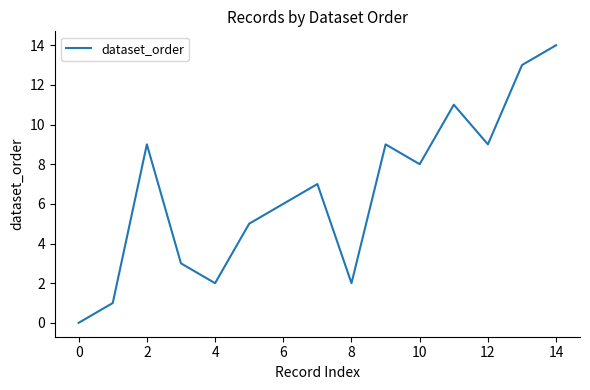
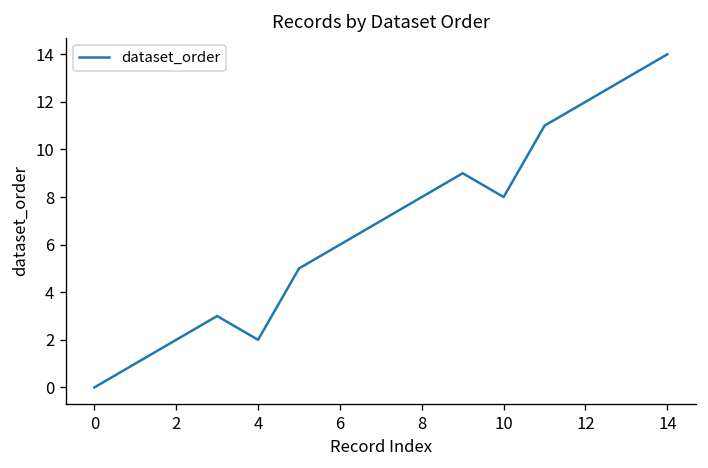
  {
    "0": 0,
-   "2": 9,
+   "2": 2,
    "4": 2,
    "6": 6,
-   "8": 2,
+   "8": 8,
    "10": 8,
-   "12": 9,
+   "12": 12,
    "14": 14
  }
